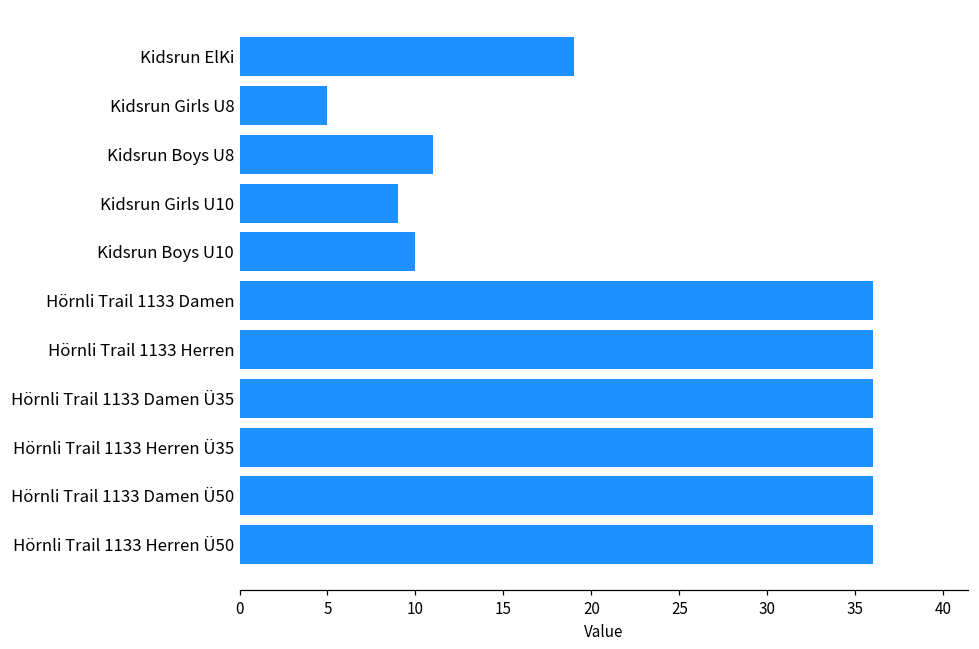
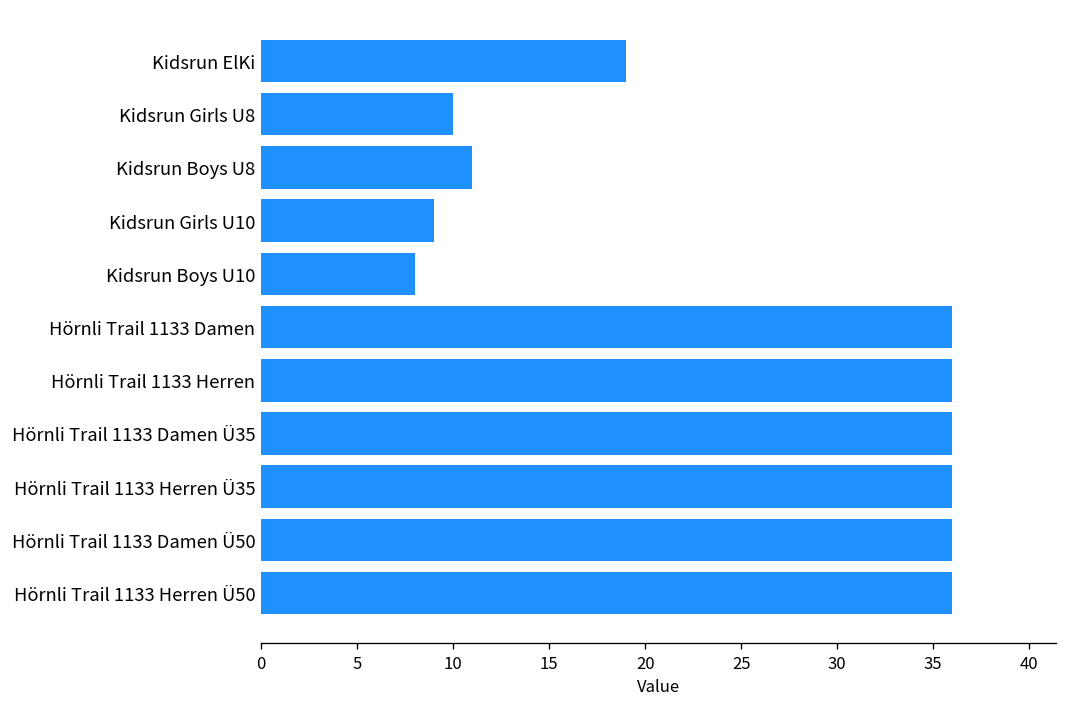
  {
    "Kidsrun ElKi": 19,
-   "Kidsrun Girls U8": 5,
+   "Kidsrun Girls U8": 10,
    "Kidsrun Boys U8": 11,
    "Kidsrun Girls U10": 9,
-   "Kidsrun Boys U10": 10,
+   "Kidsrun Boys U10": 8,
    "Hörnli Trail 1133 Damen": 36,
    "Hörnli Trail 1133 Herren": 36,
    "Hörnli Trail 1133 Damen Ü35": 36,
    "Hörnli Trail 1133 Herren Ü35": 36,
    "Hörnli Trail 1133 Damen Ü50": 36,
    "Hörnli Trail 1133 Herren Ü50": 36
  }
